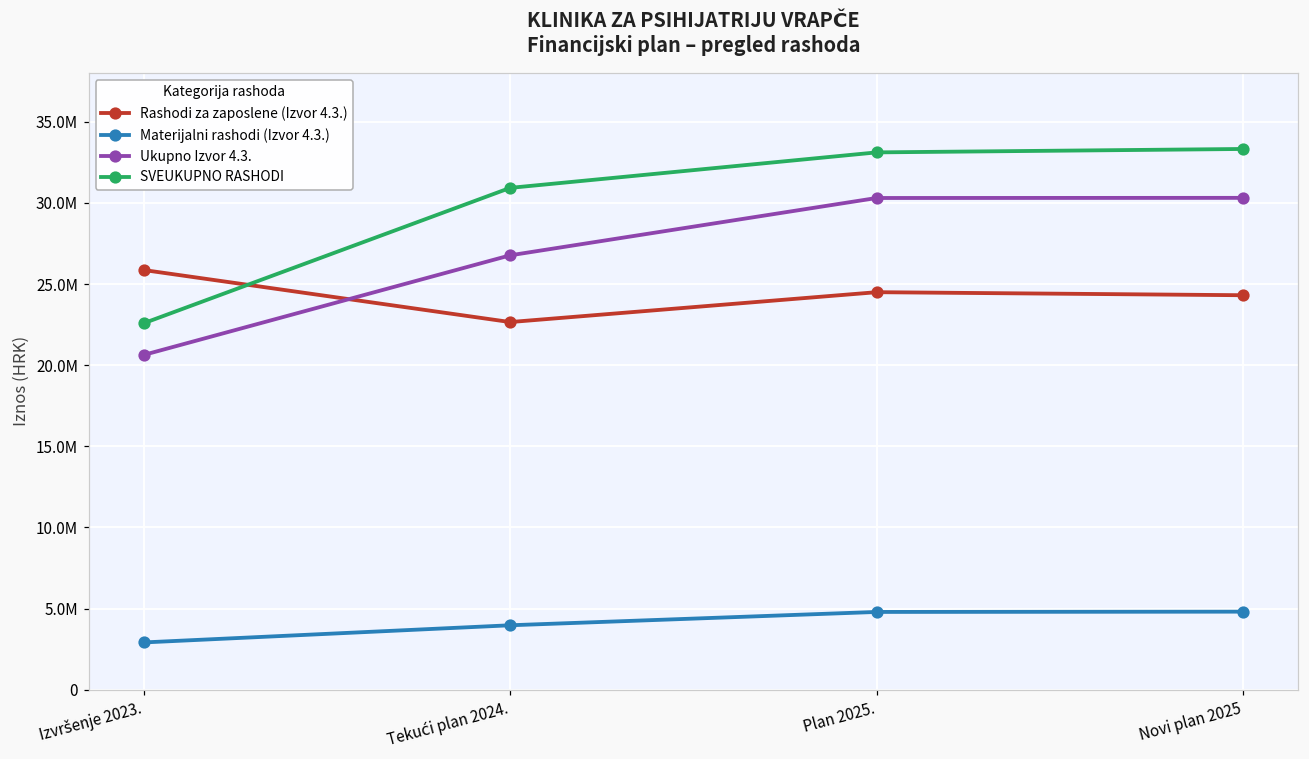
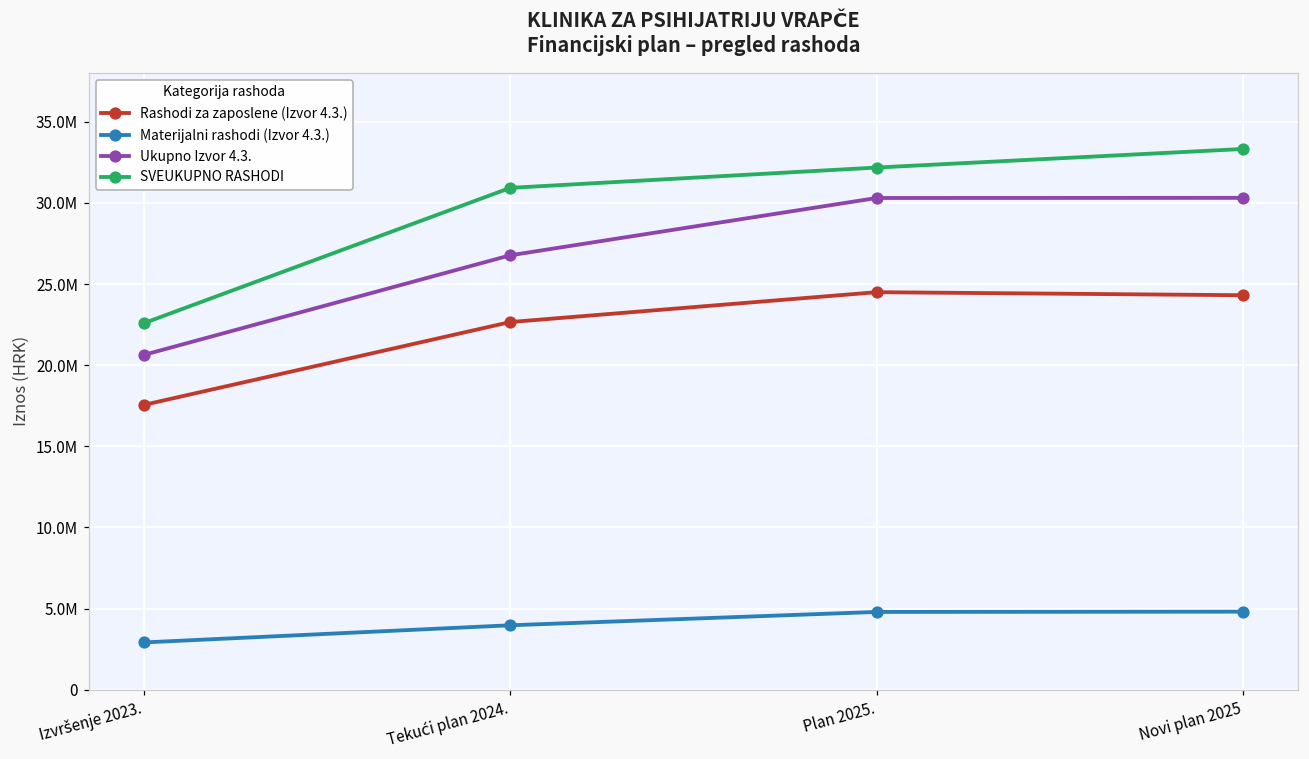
  {
    "Rashodi za zaposlene (Izvor 4.3.)": {
-     "Izvršenje 2023.": 25900000,
+     "Izvršenje 2023.": 17500000,
      "Tekući plan 2024.": 22700000,
      "Plan 2025.": 24500000,
      "Novi plan 2025": 24300000
    },
    "Materijalni rashodi (Izvor 4.3.)": {
      "Izvršenje 2023.": 2900000,
      "Tekući plan 2024.": 4000000,
      "Plan 2025.": 4800000,
      "Novi plan 2025": 4800000
    },
    "Ukupno Izvor 4.3.": {
      "Izvršenje 2023.": 20600000,
      "Tekući plan 2024.": 26800000,
      "Plan 2025.": 30300000,
      "Novi plan 2025": 30300000
    },
    "SVEUKUPNO RASHODI": {
      "Izvršenje 2023.": 22600000,
      "Tekući plan 2024.": 30900000,
-     "Plan 2025.": 33100000,
+     "Plan 2025.": 32200000,
      "Novi plan 2025": 33300000
    }
  }
